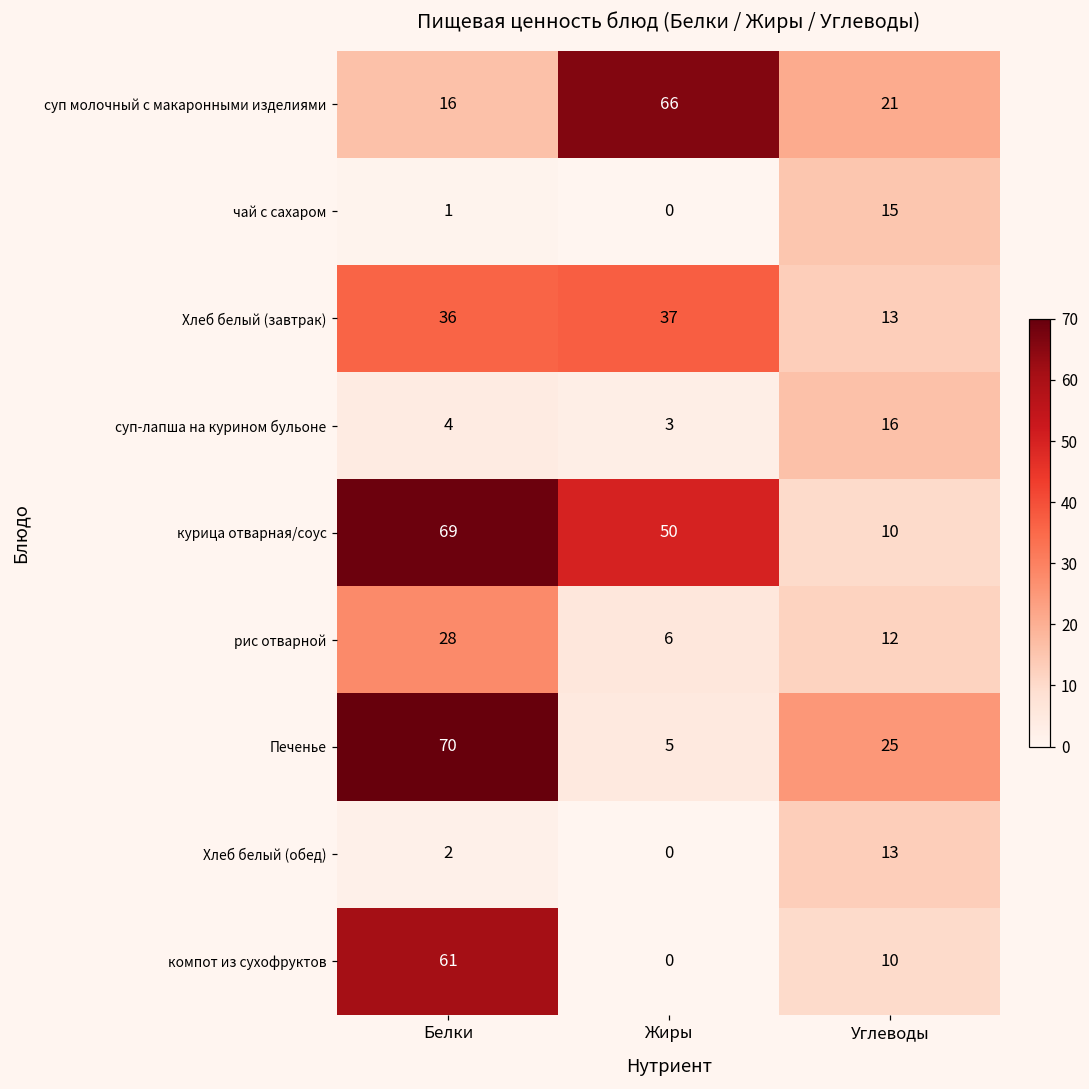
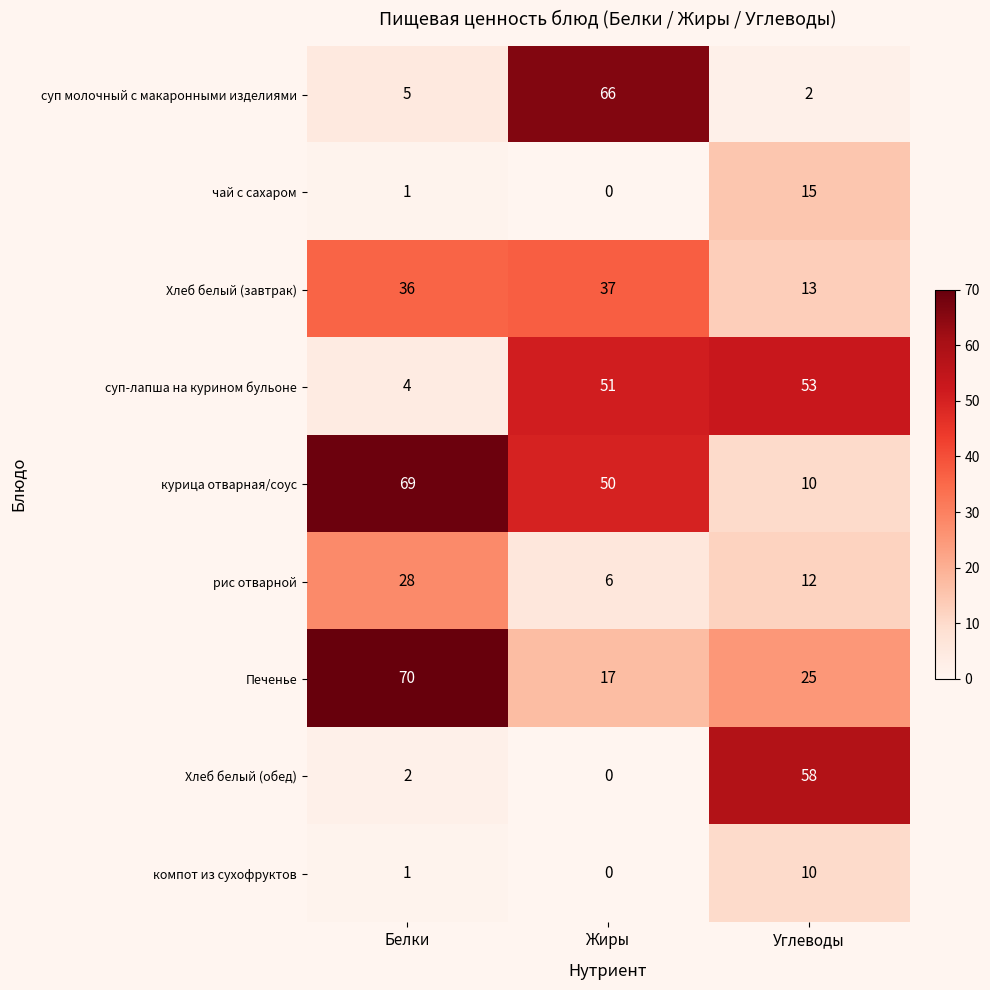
  {
    "суп молочный с макаронными изделиями": {
-     "Белки": 16,
+     "Белки": 5,
      "Жиры": 66,
-     "Углеводы": 21
+     "Углеводы": 2
    },
    "чай с сахаром": {
      "Белки": 1,
      "Жиры": 0,
      "Углеводы": 15
    },
    "Хлеб белый (завтрак)": {
      "Белки": 36,
      "Жиры": 37,
      "Углеводы": 13
    },
    "суп-лапша на курином бульоне": {
      "Белки": 4,
-     "Жиры": 3,
-     "Углеводы": 16
+     "Жиры": 51,
+     "Углеводы": 53
    },
    "курица отварная/соус": {
      "Белки": 69,
      "Жиры": 50,
      "Углеводы": 10
    },
    "рис отварной": {
      "Белки": 28,
      "Жиры": 6,
      "Углеводы": 12
    },
    "Печенье": {
      "Белки": 70,
-     "Жиры": 5,
+     "Жиры": 17,
      "Углеводы": 25
    },
    "Хлеб белый (обед)": {
      "Белки": 2,
      "Жиры": 0,
-     "Углеводы": 13
+     "Углеводы": 58
    },
    "компот из сухофруктов": {
-     "Белки": 61,
+     "Белки": 1,
      "Жиры": 0,
      "Углеводы": 10
    }
  }
